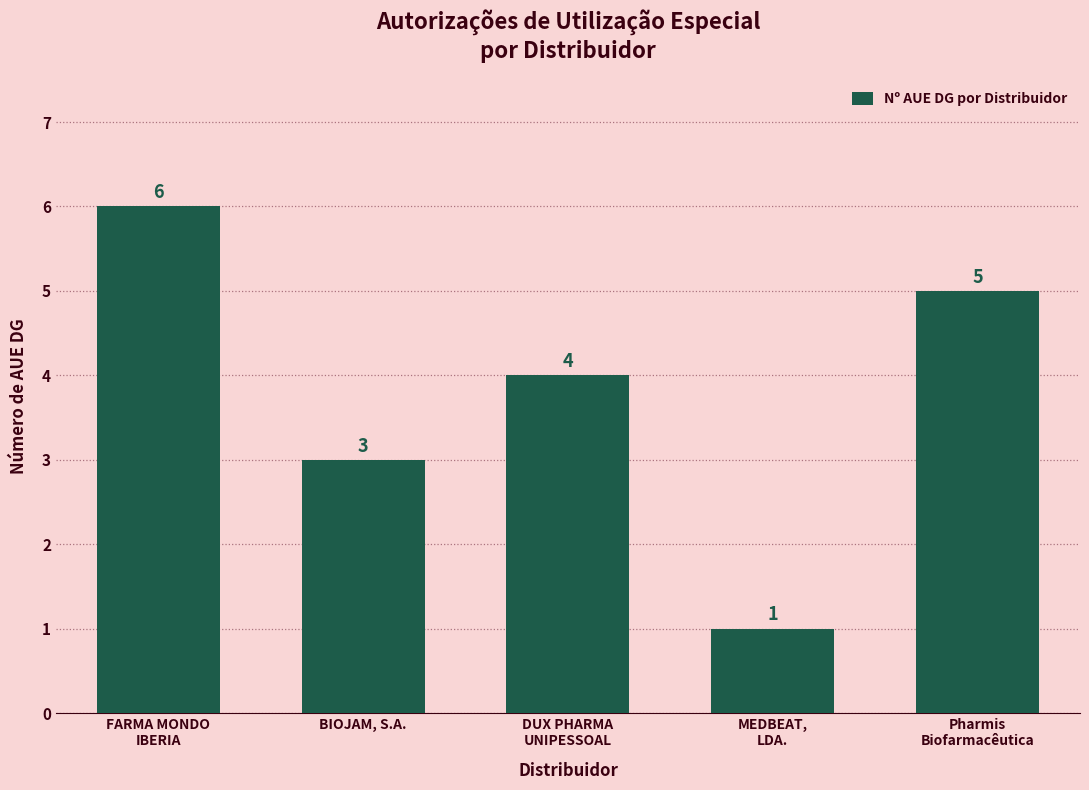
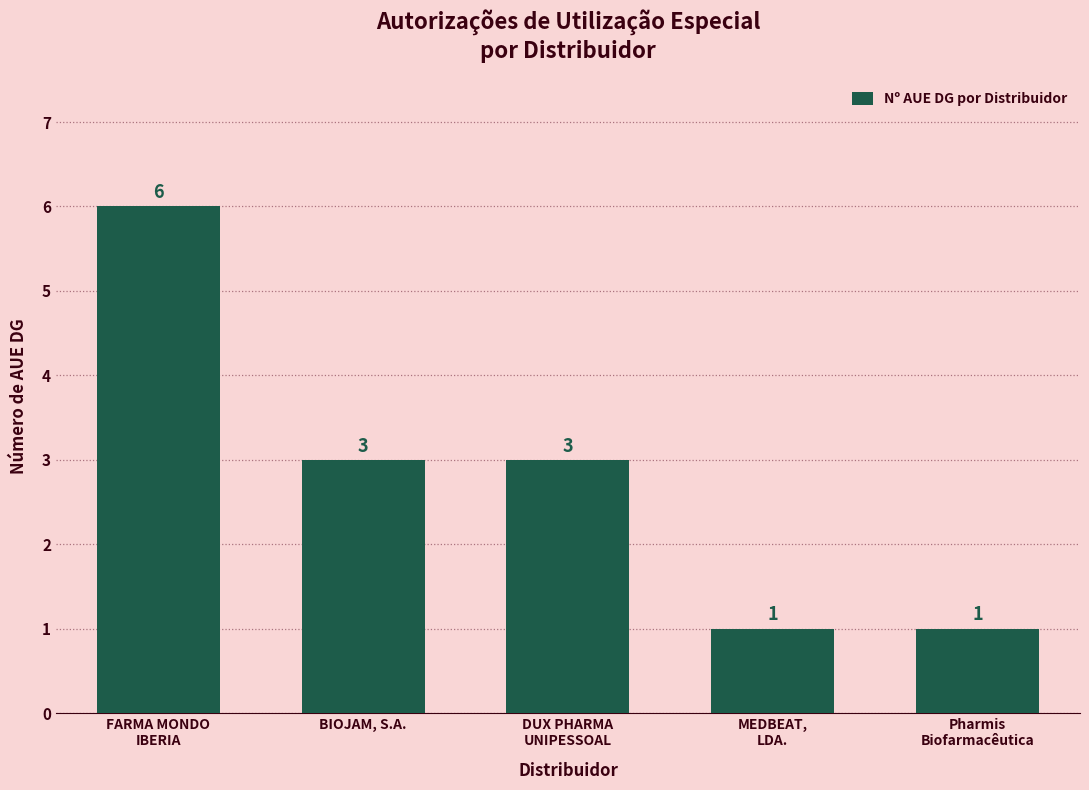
  {
    "FARMA MONDO IBERIA": 6,
    "BIOJAM, S.A.": 3,
-   "DUX PHARMA UNIPESSOAL": 4,
+   "DUX PHARMA UNIPESSOAL": 3,
    "MEDBEAT, LDA.": 1,
-   "Pharmis Biofarmacêutica": 5
+   "Pharmis Biofarmacêutica": 1
  }
